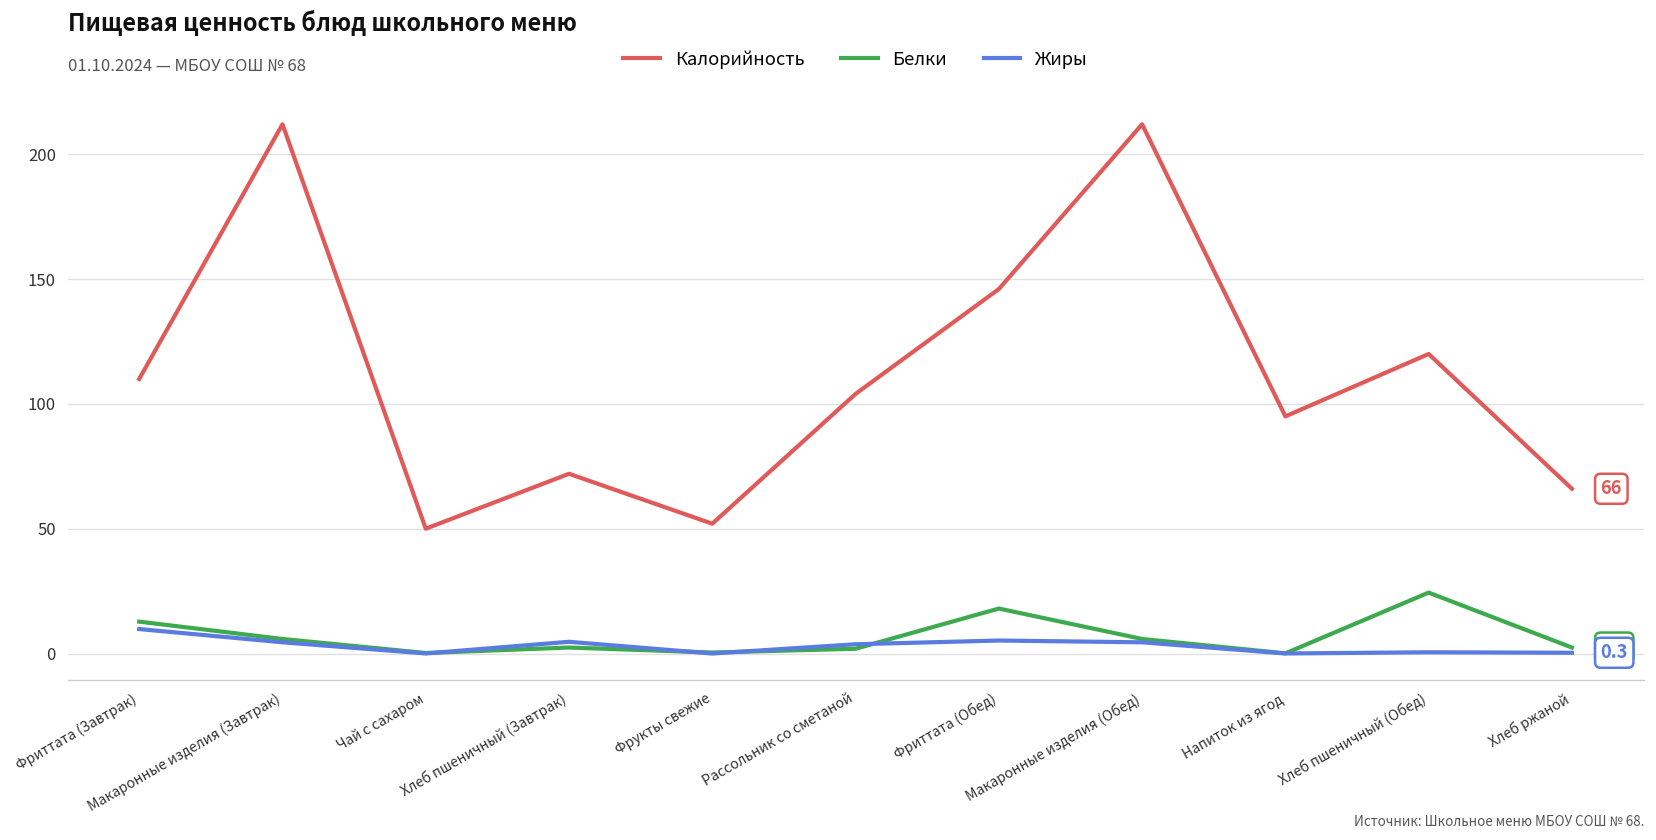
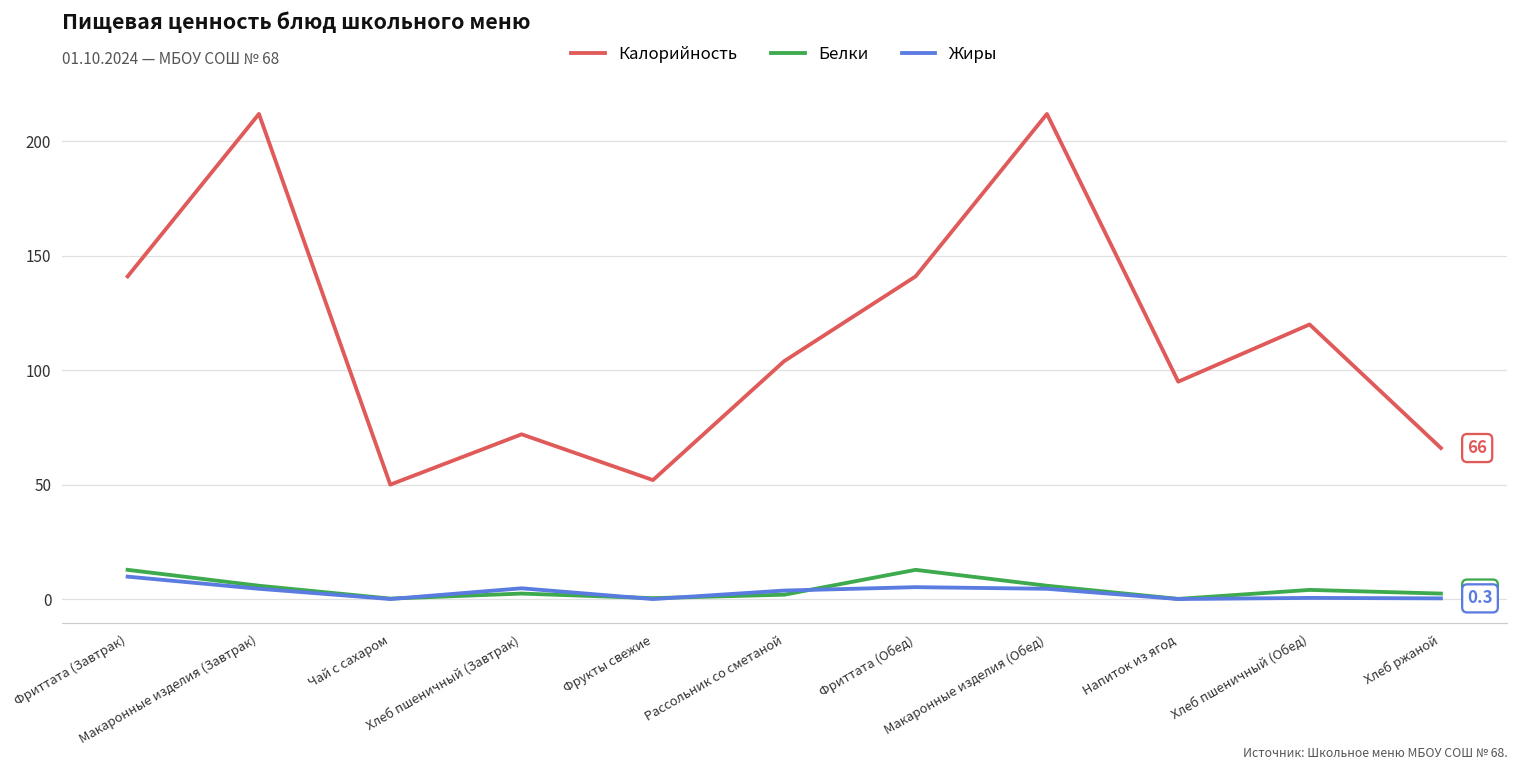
  {
    "Калорийность": {
-     "Фриттата (Завтрак)": 110,
+     "Фриттата (Завтрак)": 141,
      "Макаронные изделия (Завтрак)": 212,
      "Чай с сахаром": 50,
      "Хлеб пшеничный (Завтрак)": 72,
      "Фрукты свежие": 52,
      "Рассольник со сметаной": 104,
-     "Фриттата (Обед)": 146,
+     "Фриттата (Обед)": 141,
      "Макаронные изделия (Обед)": 212,
      "Напиток из ягод": 95,
      "Хлеб пшеничный (Обед)": 120
    },
    "Белки": {
      "Фриттата (Завтрак)": 13,
      "Макаронные изделия (Завтрак)": 6,
      "Хлеб пшеничный (Завтрак)": 2,
      "Рассольник со сметаной": 2,
-     "Фриттата (Обед)": 18,
+     "Фриттата (Обед)": 13,
      "Макаронные изделия (Обед)": 6,
-     "Хлеб пшеничный (Обед)": 24
+     "Хлеб пшеничный (Обед)": 4
    },
    "Жиры": {
      "Фриттата (Завтрак)": 10,
      "Макаронные изделия (Завтрак)": 4,
      "Хлеб пшеничный (Завтрак)": 5,
      "Рассольник со сметаной": 4,
      "Фриттата (Обед)": 5,
      "Макаронные изделия (Обед)": 4,
      "Хлеб пшеничный (Обед)": 1
    }
  }
